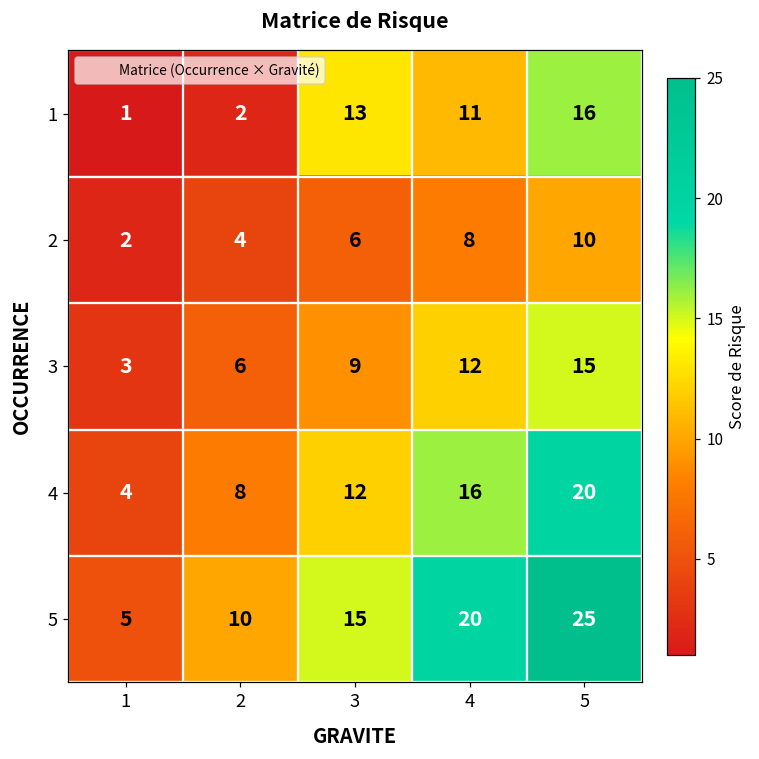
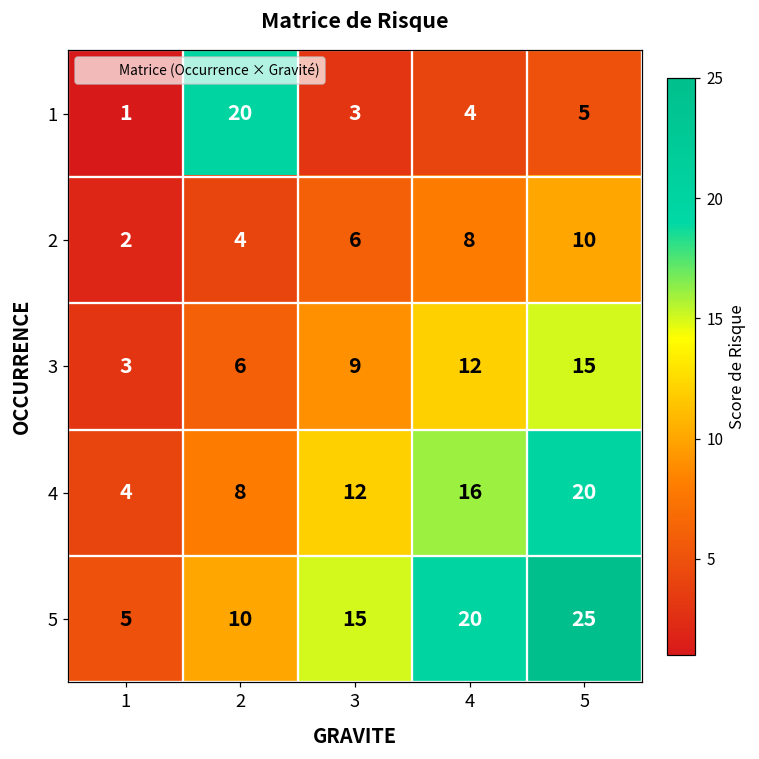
  {
    "1": {
      "1": 1,
-     "2": 2,
-     "3": 13,
-     "4": 11,
-     "5": 16
+     "2": 20,
+     "3": 3,
+     "4": 4,
+     "5": 5
    },
    "2": {
      "1": 2,
      "2": 4,
      "3": 6,
      "4": 8,
      "5": 10
    },
    "3": {
      "1": 3,
      "2": 6,
      "3": 9,
      "4": 12,
      "5": 15
    },
    "4": {
      "1": 4,
      "2": 8,
      "3": 12,
      "4": 16,
      "5": 20
    },
    "5": {
      "1": 5,
      "2": 10,
      "3": 15,
      "4": 20,
      "5": 25
    }
  }
